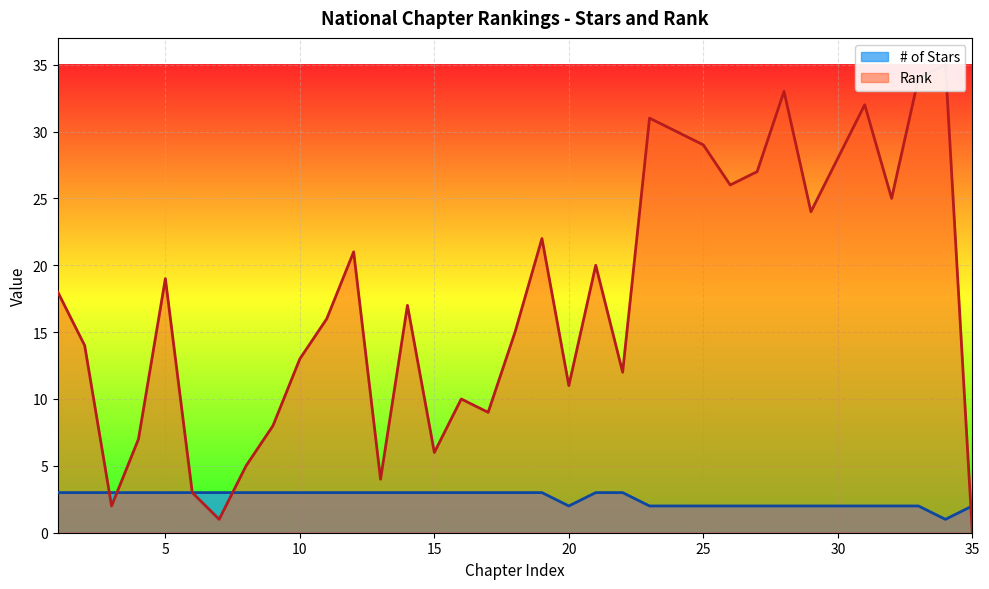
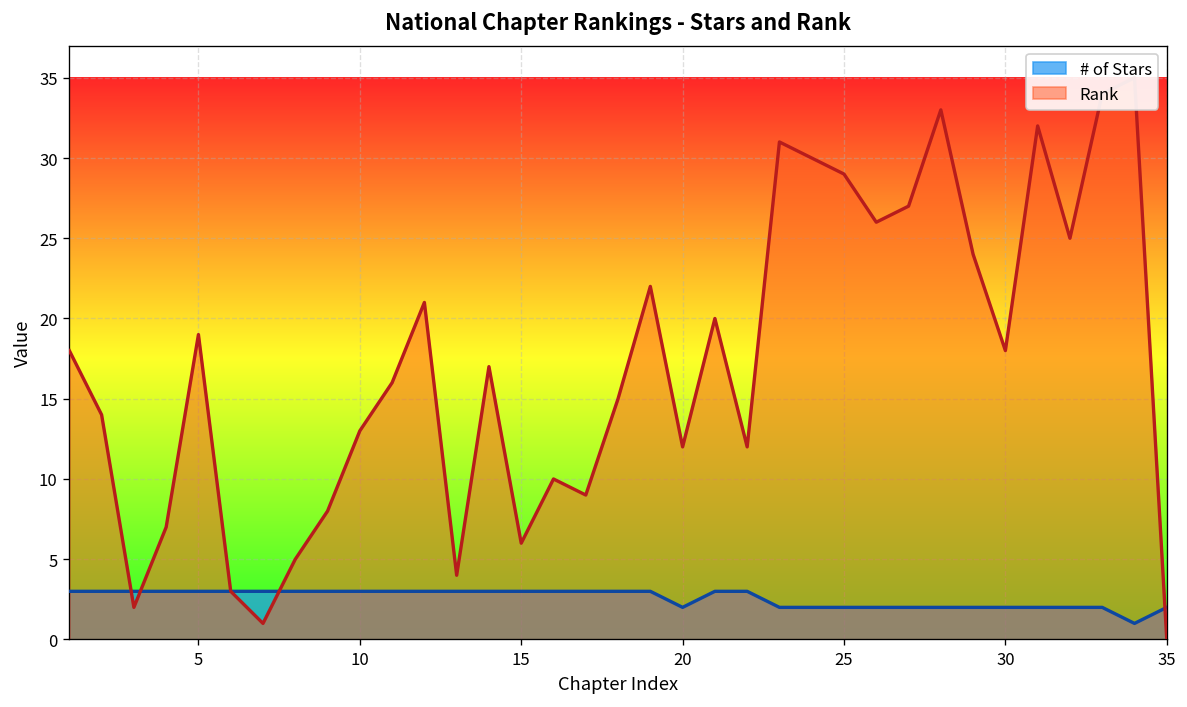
  {
    "# of Stars": {
      "5": 3,
      "10": 3,
      "15": 3,
      "20": 2,
      "25": 2,
      "30": 2,
      "35": 2
    },
    "Rank": {
      "5": 19,
      "10": 13,
      "15": 6,
-     "20": 11,
+     "20": 12,
      "25": 29,
-     "30": 28,
+     "30": 18,
      "35": 0
    }
  }
